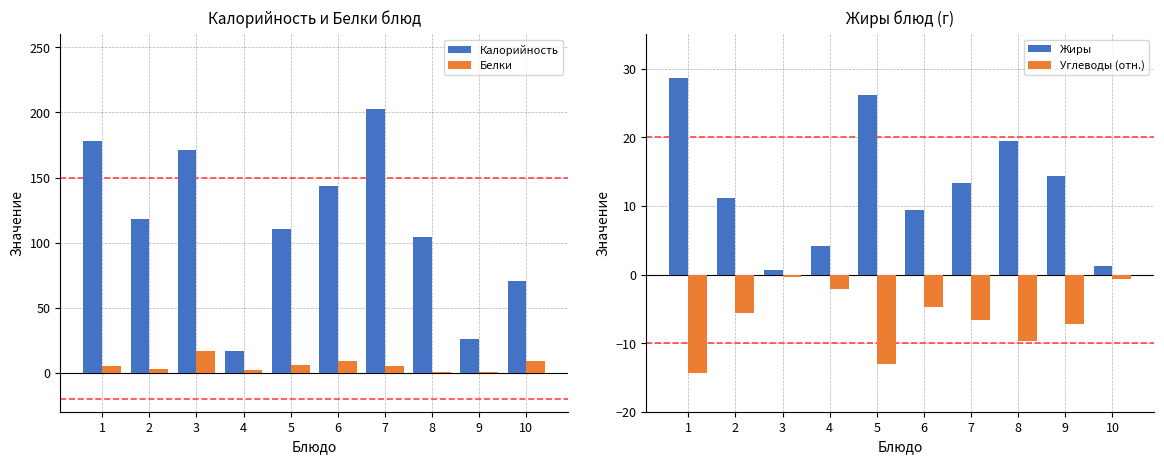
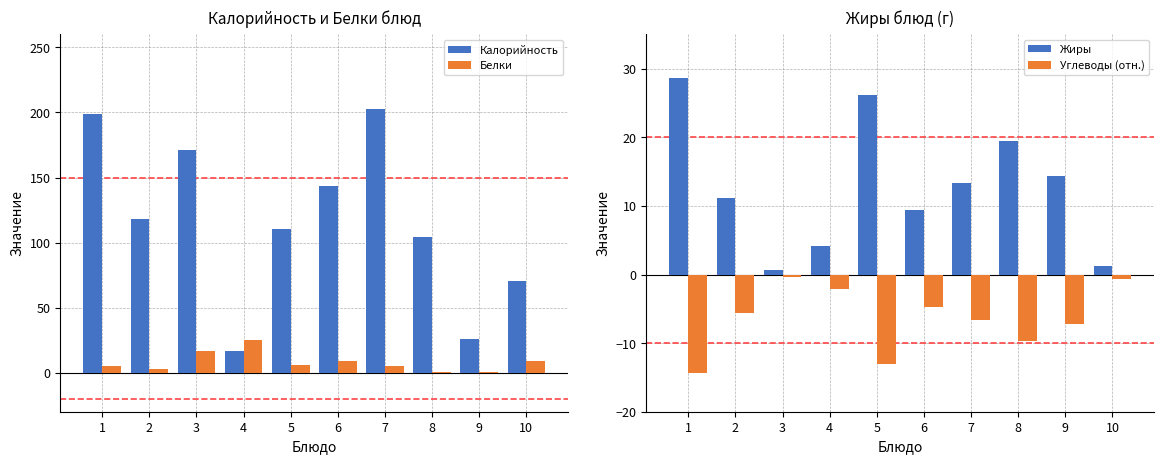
  {
    "Калорийность и Белки блюд": {
      "Калорийность": {
-       "1": 178,
+       "1": 199,
        "2": 118,
        "3": 171,
        "4": 17,
        "5": 110,
        "6": 143,
        "7": 203,
        "8": 104,
        "9": 26,
        "10": 71
      },
      "Белки": {
        "1": 5,
        "2": 3,
        "3": 17,
-       "4": 2,
+       "4": 25,
        "5": 6,
        "6": 9,
        "7": 6,
        "10": 9
      }
    },
    "Жиры блюд (г)": {
      "Жиры": {
        "1": 29,
        "2": 11,
        "3": 1,
        "4": 4,
        "5": 26,
        "6": 9,
        "7": 13,
        "8": 20,
        "9": 14,
        "10": 1
      },
      "Углеводы (отн.)": {
        "1": -14,
        "2": -6,
        "4": -2,
        "5": -13,
        "6": -5,
        "7": -7,
        "8": -10,
        "9": -7,
        "10": -1
      }
    }
  }
